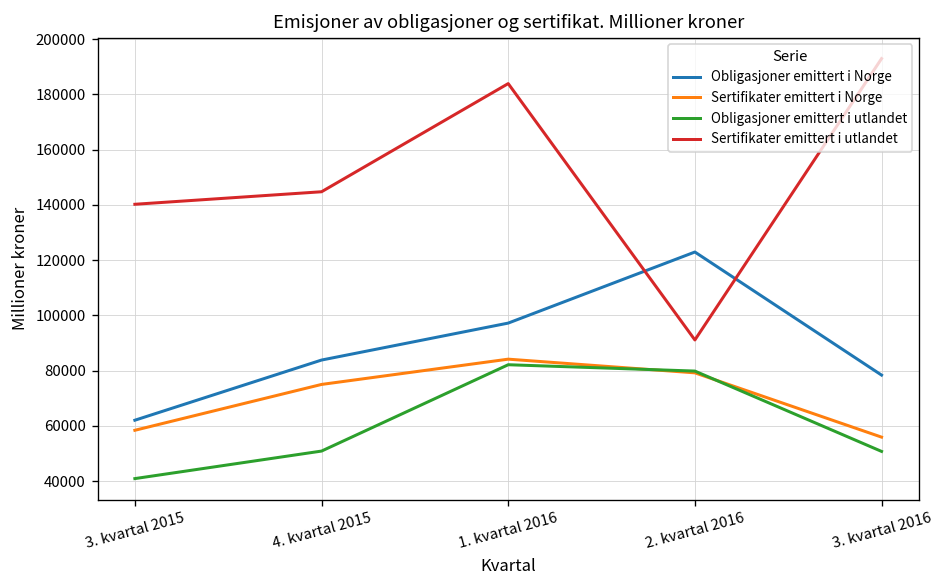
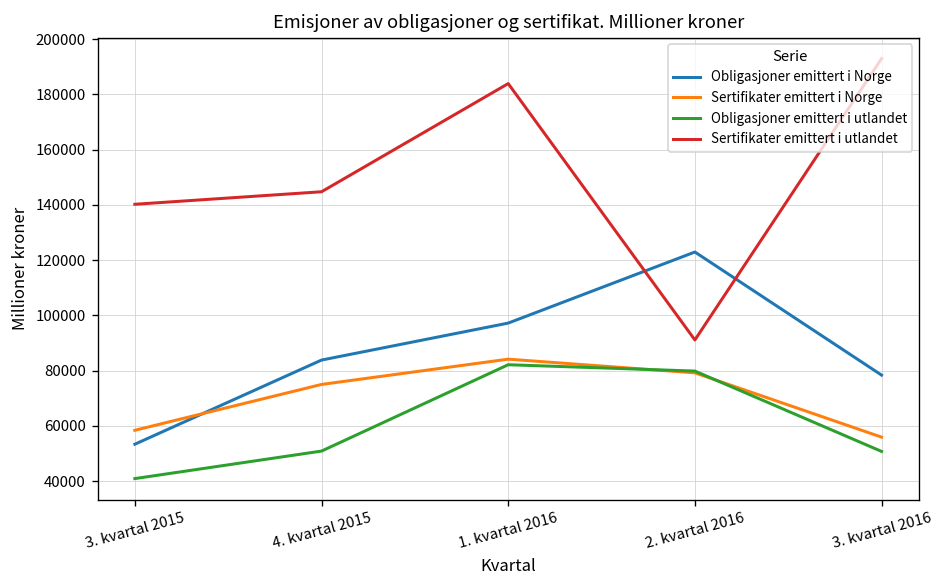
  {
    "Obligasjoner emittert i Norge": {
-     "3. kvartal 2015": 62000,
+     "3. kvartal 2015": 53000,
      "4. kvartal 2015": 84000,
      "1. kvartal 2016": 97000,
      "2. kvartal 2016": 123000,
      "3. kvartal 2016": 78000
    },
    "Sertifikater emittert i Norge": {
      "3. kvartal 2015": 58000,
      "4. kvartal 2015": 75000,
      "1. kvartal 2016": 84000,
      "3. kvartal 2016": 56000
    },
    "Obligasjoner emittert i utlandet": {
      "3. kvartal 2015": 41000,
      "4. kvartal 2015": 51000,
      "1. kvartal 2016": 82000,
      "3. kvartal 2016": 51000
    },
    "Sertifikater emittert i utlandet": {
      "3. kvartal 2015": 140000,
      "4. kvartal 2015": 145000,
      "1. kvartal 2016": 184000,
      "2. kvartal 2016": 91000
    }
  }
